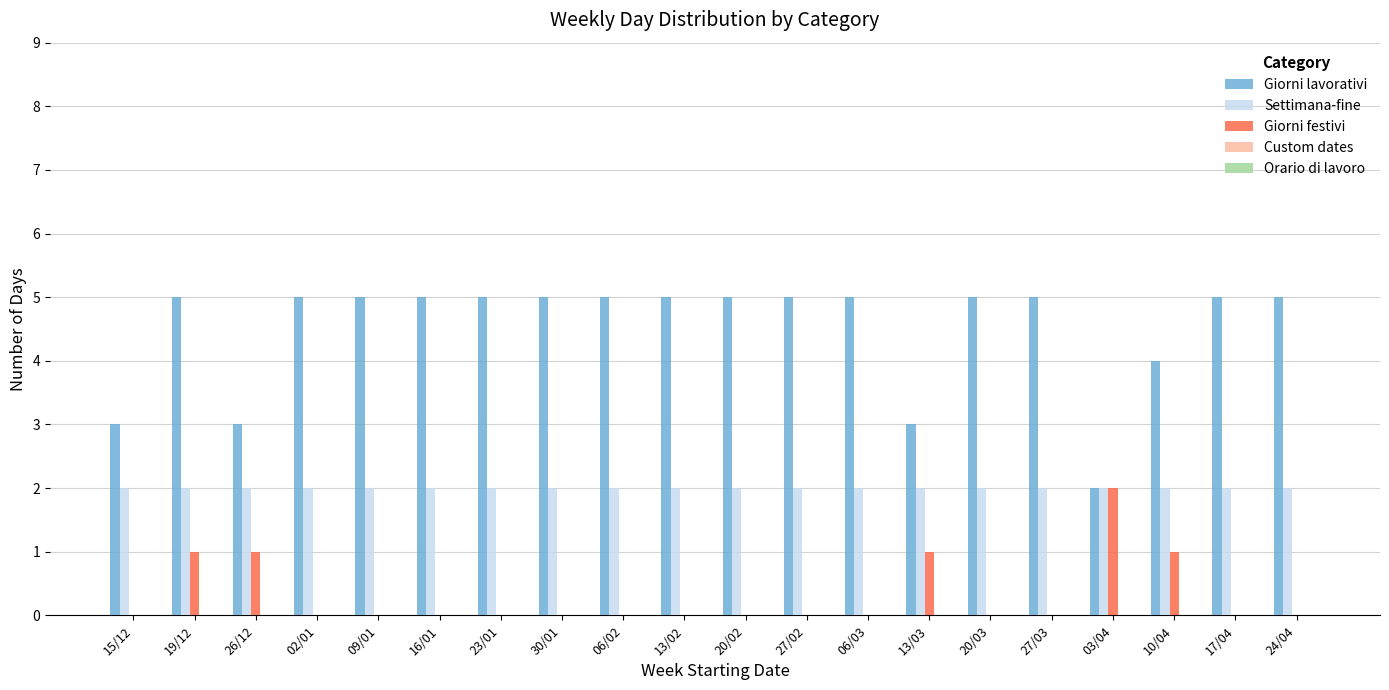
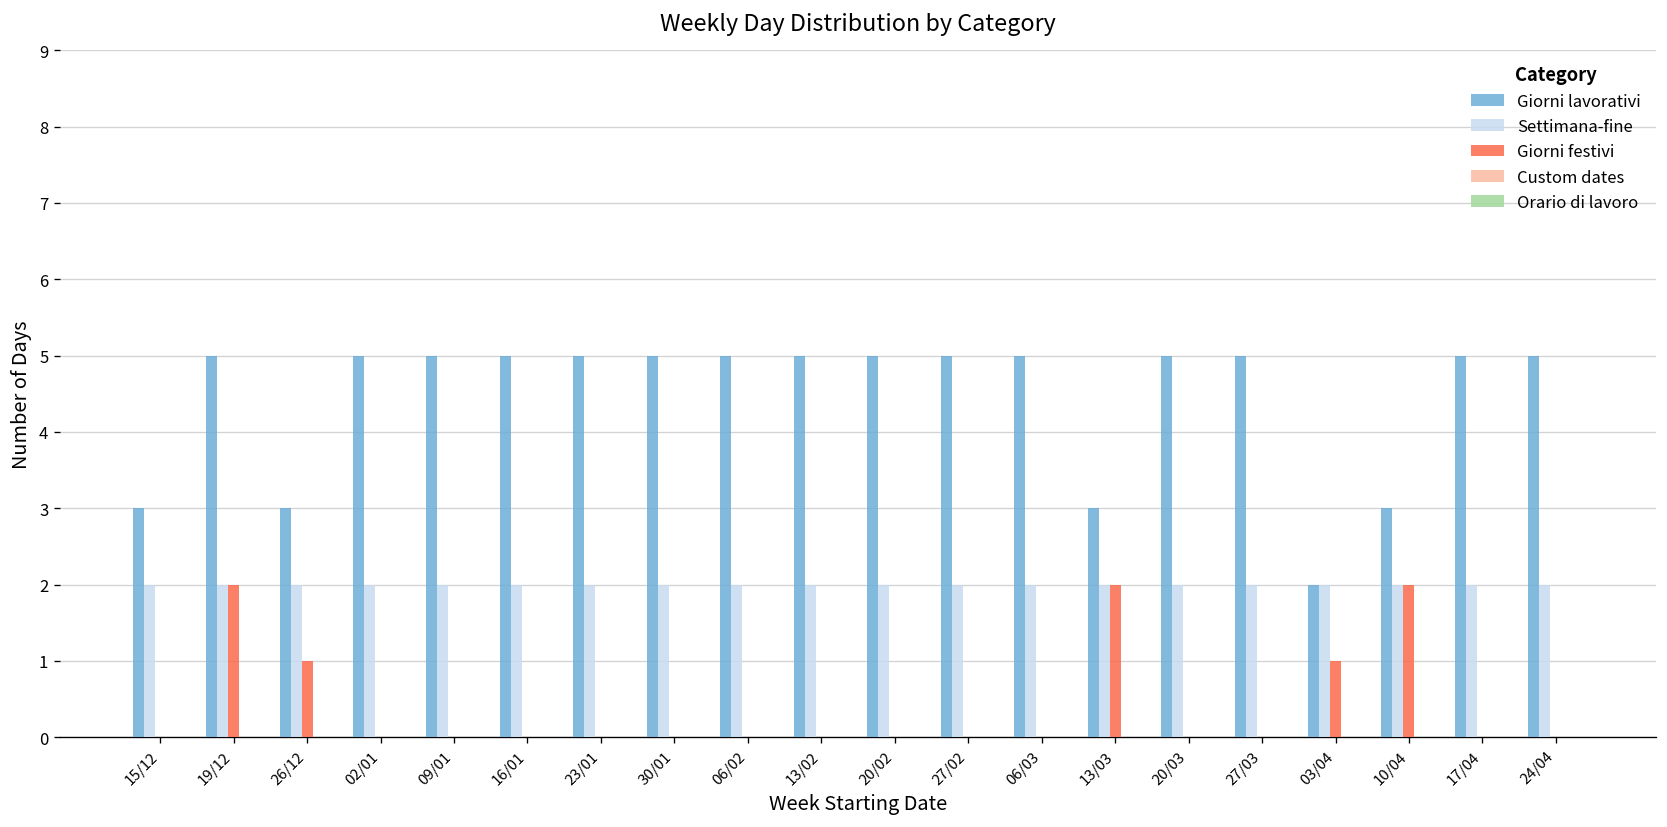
  {
    "Giorni lavorativi": {
      "15/12": 3,
      "19/12": 5,
      "26/12": 3,
      "02/01": 5,
      "09/01": 5,
      "16/01": 5,
      "23/01": 5,
      "30/01": 5,
      "06/02": 5,
      "13/02": 5,
      "20/02": 5,
      "27/02": 5,
      "06/03": 5,
      "13/03": 3,
      "20/03": 5,
      "27/03": 5,
      "03/04": 2,
-     "10/04": 4,
+     "10/04": 3,
      "17/04": 5,
      "24/04": 5
    },
    "Settimana-fine": {
      "15/12": 2,
      "19/12": 2,
      "26/12": 2,
      "02/01": 2,
      "09/01": 2,
      "16/01": 2,
      "23/01": 2,
      "30/01": 2,
      "06/02": 2,
      "13/02": 2,
      "20/02": 2,
      "27/02": 2,
      "06/03": 2,
      "13/03": 2,
      "20/03": 2,
      "27/03": 2,
      "03/04": 2,
      "10/04": 2,
      "17/04": 2,
      "24/04": 2
    },
    "Giorni festivi": {
      "15/12": 0,
-     "19/12": 1,
+     "19/12": 2,
      "26/12": 1,
      "02/01": 0,
      "09/01": 0,
      "16/01": 0,
      "23/01": 0,
      "30/01": 0,
      "06/02": 0,
      "13/02": 0,
      "20/02": 0,
      "27/02": 0,
      "06/03": 0,
-     "13/03": 1,
+     "13/03": 2,
      "20/03": 0,
      "27/03": 0,
-     "03/04": 2,
-     "10/04": 1,
+     "03/04": 1,
+     "10/04": 2,
      "17/04": 0,
      "24/04": 0
    },
    "Custom dates": {
      "15/12": 0,
      "19/12": 0,
      "26/12": 0,
      "02/01": 0,
      "09/01": 0,
      "16/01": 0,
      "23/01": 0,
      "30/01": 0,
      "06/02": 0,
      "13/02": 0,
      "20/02": 0,
      "27/02": 0,
      "06/03": 0,
      "13/03": 0,
      "20/03": 0,
      "27/03": 0,
      "03/04": 0,
      "10/04": 0,
      "17/04": 0,
      "24/04": 0
    },
    "Orario di lavoro": {
      "15/12": 0,
      "19/12": 0,
      "26/12": 0,
      "02/01": 0,
      "09/01": 0,
      "16/01": 0,
      "23/01": 0,
      "30/01": 0,
      "06/02": 0,
      "13/02": 0,
      "20/02": 0,
      "27/02": 0,
      "06/03": 0,
      "13/03": 0,
      "20/03": 0,
      "27/03": 0,
      "03/04": 0,
      "10/04": 0,
      "17/04": 0,
      "24/04": 0
    }
  }
